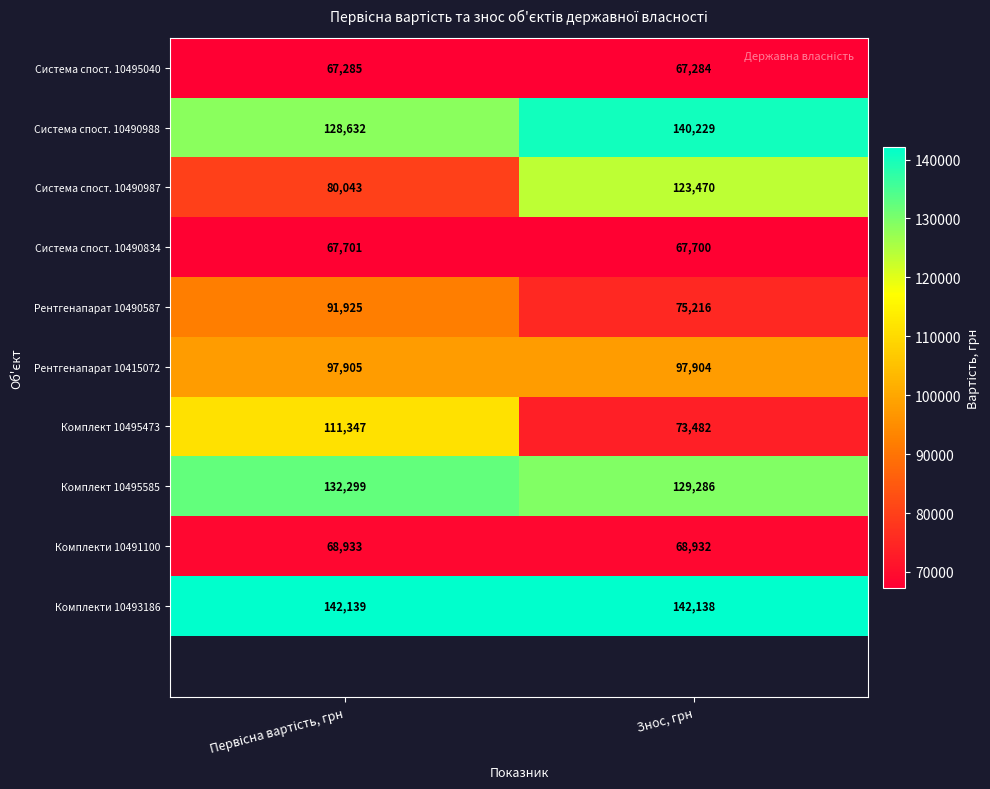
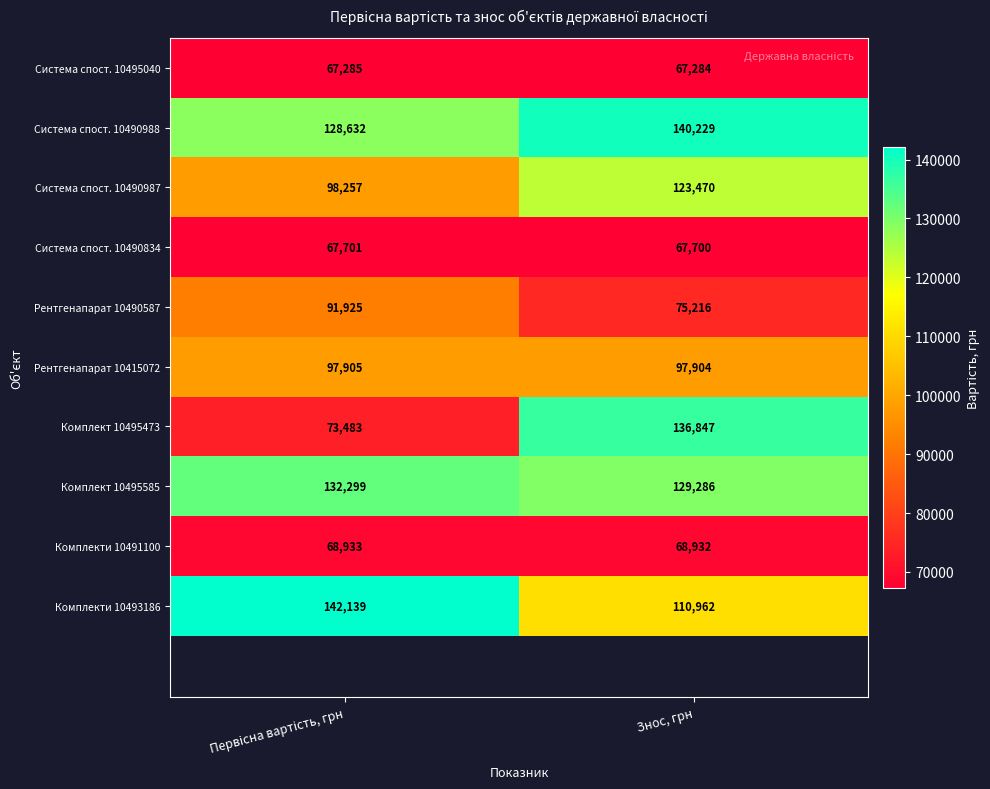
  {
    "Система спост. 10495040": {
      "Первісна вартість, грн": "67,285"
    },
    "Система спост. 10490988": {
      "Первісна вартість, грн": "128,632",
      "Знос, грн": "140,229"
    },
    "Система спост. 10490987": {
-     "Первісна вартість, грн": "80,043",
+     "Первісна вартість, грн": "98,257",
      "Знос, грн": "123,470"
    },
    "Система спост. 10490834": {
      "Первісна вартість, грн": "67,701",
      "Знос, грн": "67,700"
    },
    "Рентгенапарат 10490587": {
      "Первісна вартість, грн": "91,925",
      "Знос, грн": "75,216"
    },
    "Рентгенапарат 10415072": {
      "Первісна вартість, грн": "97,905",
      "Знос, грн": "97,904"
    },
    "Комплект 10495473": {
-     "Первісна вартість, грн": "111,347",
-     "Знос, грн": "73,482"
+     "Первісна вартість, грн": "73,483",
+     "Знос, грн": "136,847"
    },
    "Комплект 10495585": {
      "Первісна вартість, грн": "132,299",
      "Знос, грн": "129,286"
    },
    "Комплекти 10491100": {
      "Первісна вартість, грн": "68,933",
      "Знос, грн": "68,932"
    },
    "Комплекти 10493186": {
      "Первісна вартість, грн": "142,139",
-     "Знос, грн": "142,138"
+     "Знос, грн": "110,962"
    }
  }
